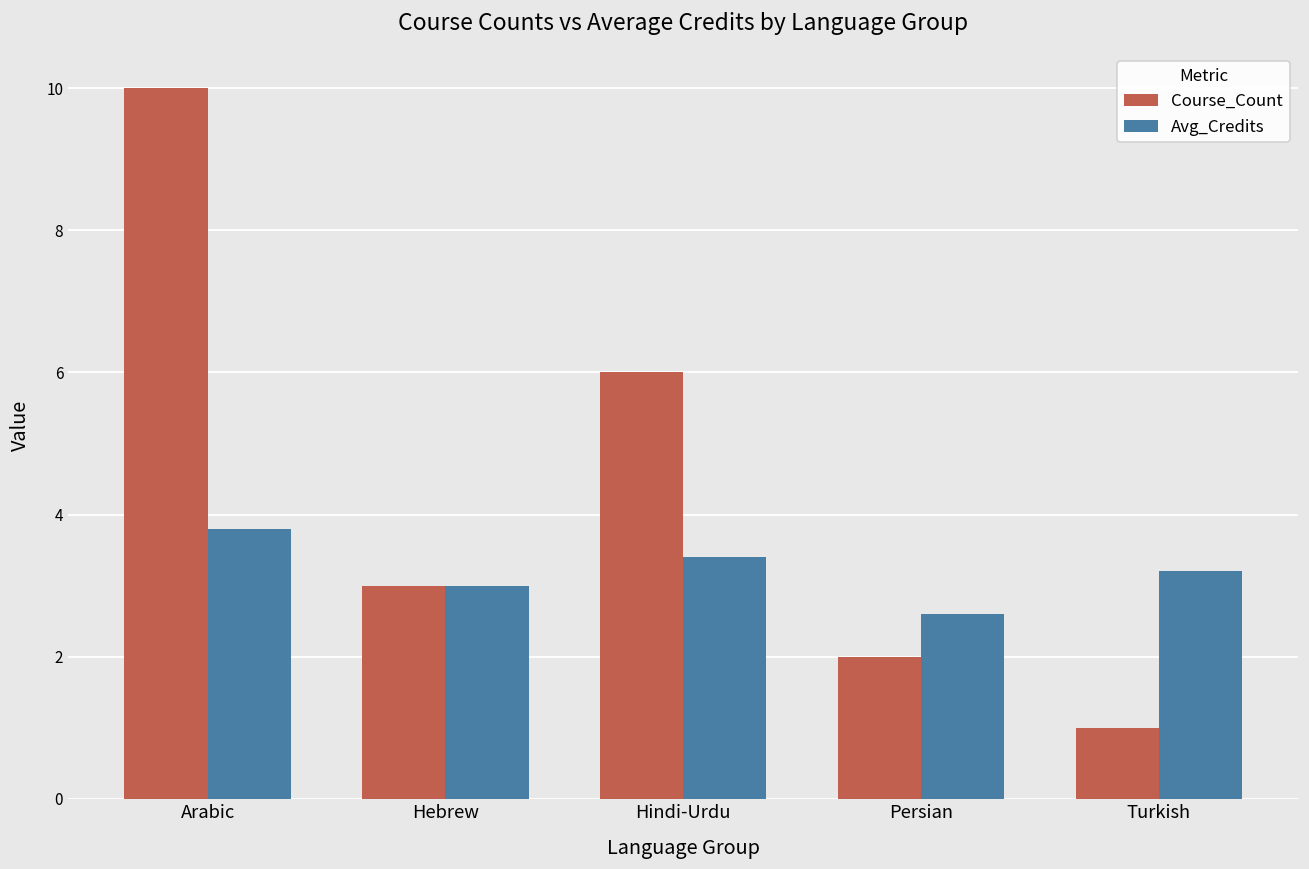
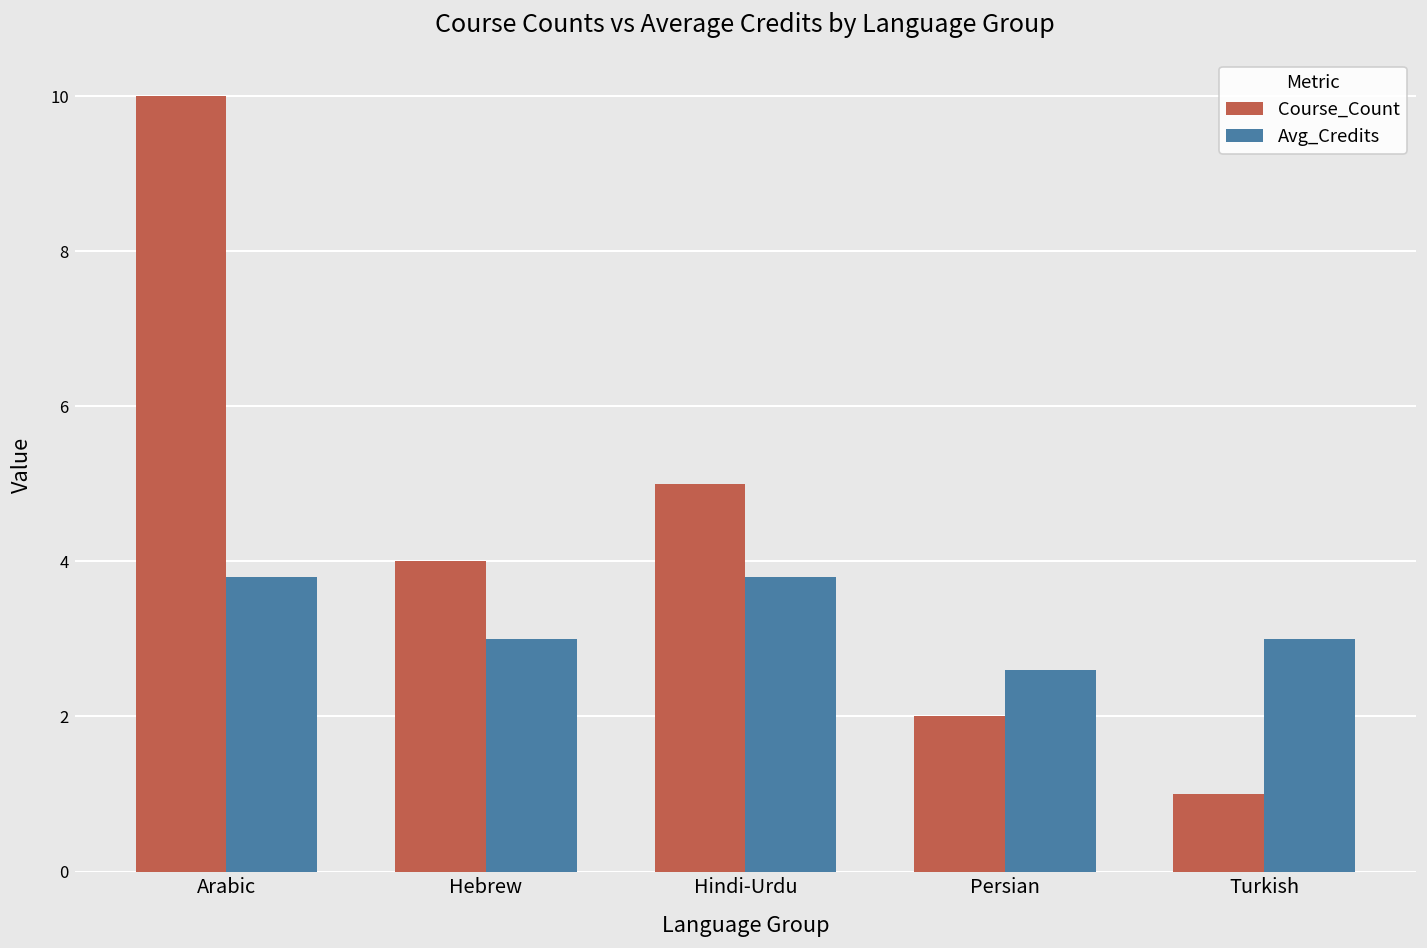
  {
    "Course_Count": {
      "Arabic": 10,
-     "Hebrew": 3,
-     "Hindi-Urdu": 6,
+     "Hebrew": 4,
+     "Hindi-Urdu": 5,
      "Persian": 2,
      "Turkish": 1
    },
    "Avg_Credits": {
      "Arabic": 3.8,
      "Hebrew": 3.0,
-     "Hindi-Urdu": 3.4,
+     "Hindi-Urdu": 3.8,
      "Persian": 2.6,
-     "Turkish": 3.2
+     "Turkish": 3.0
    }
  }
